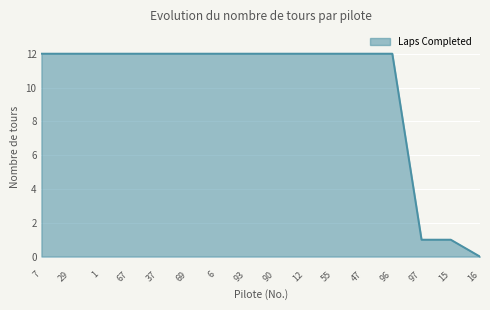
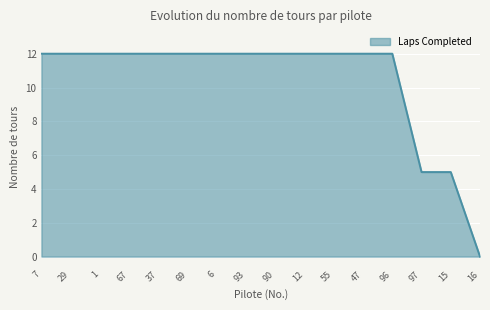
  {
    "7": 12,
    "29": 12,
    "1": 12,
    "67": 12,
    "37": 12,
    "69": 12,
    "6": 12,
    "93": 12,
    "90": 12,
    "12": 12,
    "55": 12,
    "47": 12,
    "96": 12,
-   "97": 1,
-   "15": 1,
+   "97": 5,
+   "15": 5,
    "16": 0
  }
